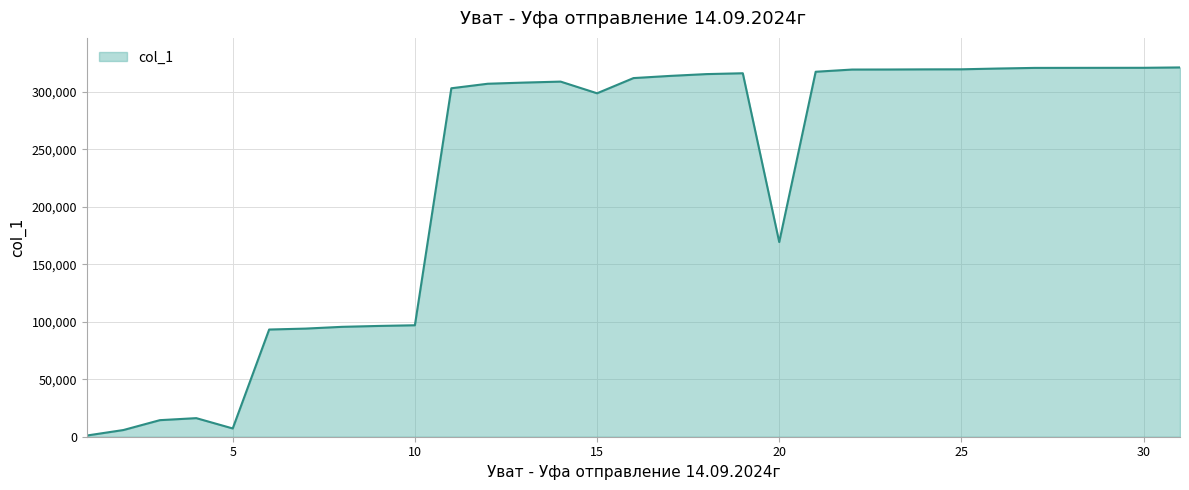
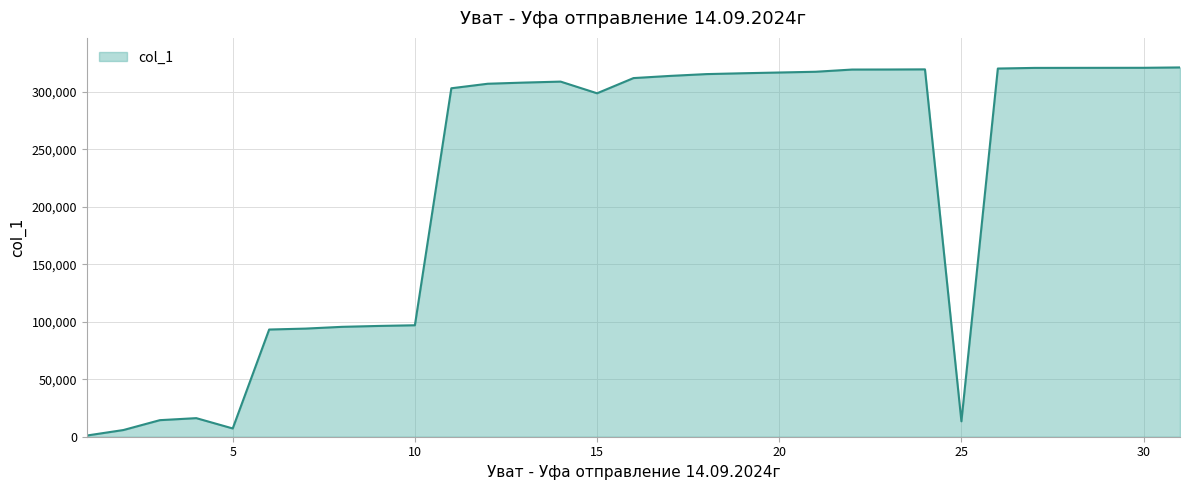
  {
    "5": "7,000",
    "10": "97,000",
    "15": "299,000",
-   "20": "169,000",
-   "25": "320,000",
+   "20": "317,000",
+   "25": "13,000",
    "30": "321,000"
  }
